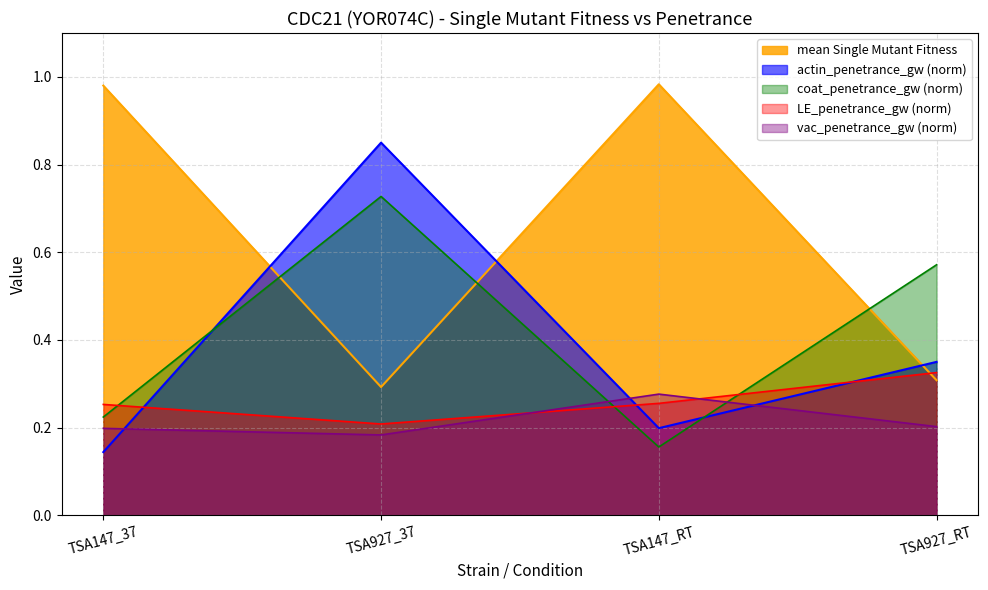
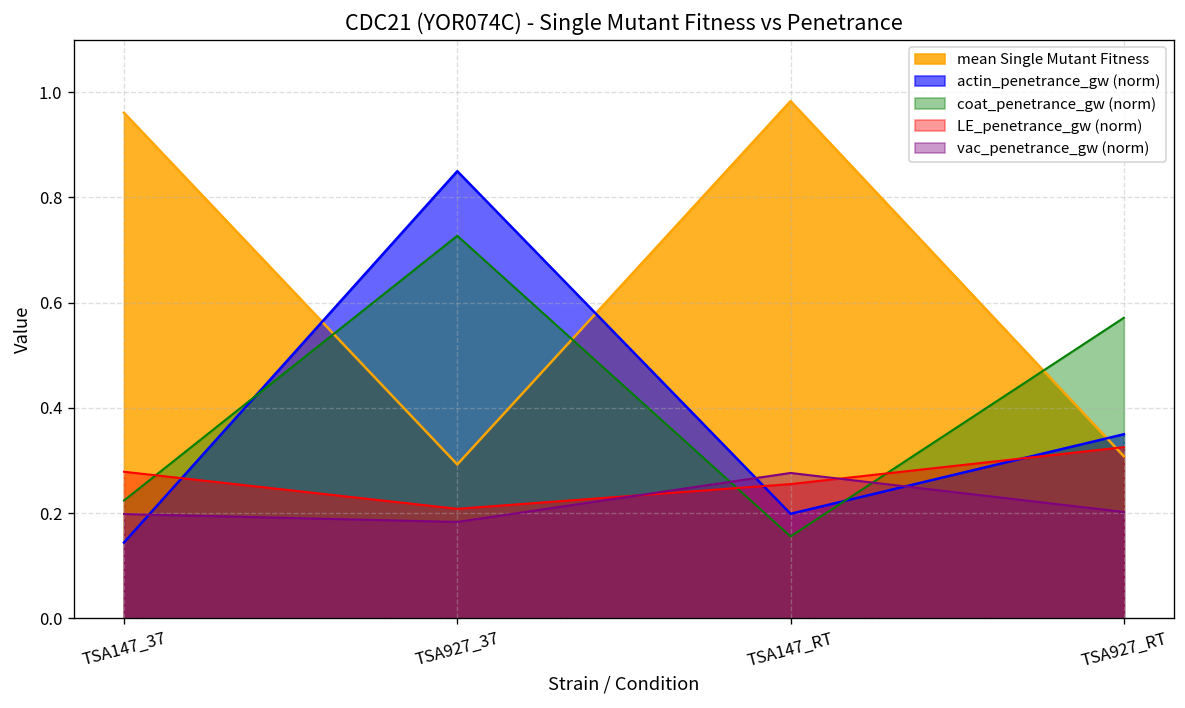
  {
    "mean Single Mutant Fitness": {
-     "TSA147_37": 0.98,
+     "TSA147_37": 0.96,
      "TSA927_37": 0.29,
      "TSA147_RT": 0.98,
      "TSA927_RT": 0.31
    },
    "actin_penetrance_gw (norm)": {
      "TSA147_37": 0.14,
      "TSA927_37": 0.85,
      "TSA147_RT": 0.20,
      "TSA927_RT": 0.35
    },
    "coat_penetrance_gw (norm)": {
      "TSA147_37": 0.22,
      "TSA927_37": 0.73,
      "TSA147_RT": 0.16,
      "TSA927_RT": 0.57
    },
    "LE_penetrance_gw (norm)": {
-     "TSA147_37": 0.25,
+     "TSA147_37": 0.28,
      "TSA927_37": 0.21,
      "TSA147_RT": 0.26,
      "TSA927_RT": 0.33
    },
    "vac_penetrance_gw (norm)": {
      "TSA147_37": 0.20,
      "TSA927_37": 0.18,
      "TSA147_RT": 0.28,
      "TSA927_RT": 0.20
    }
  }
